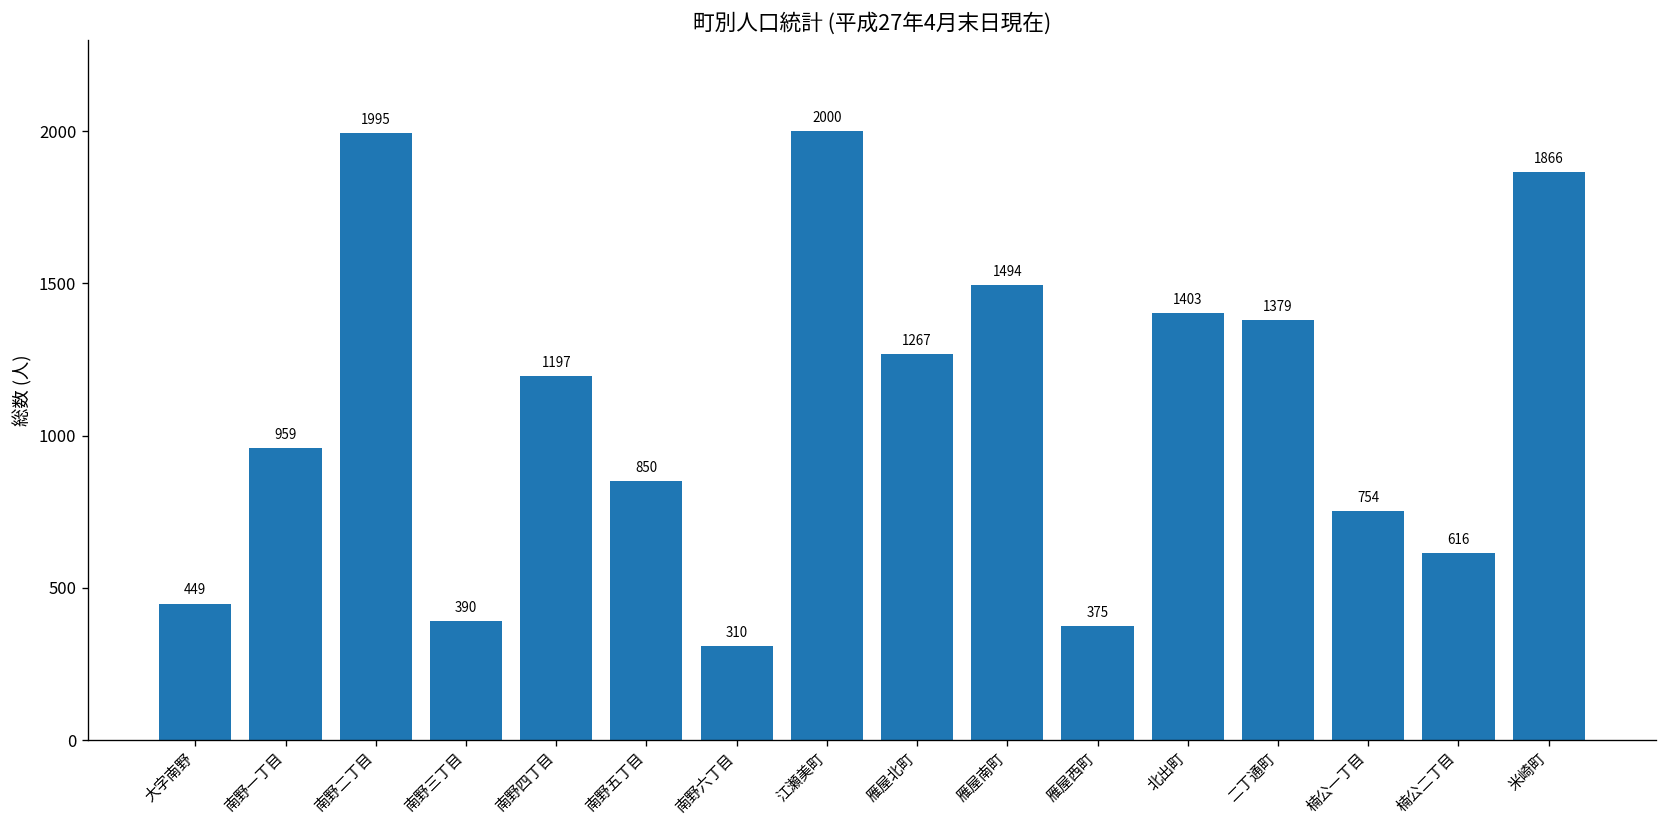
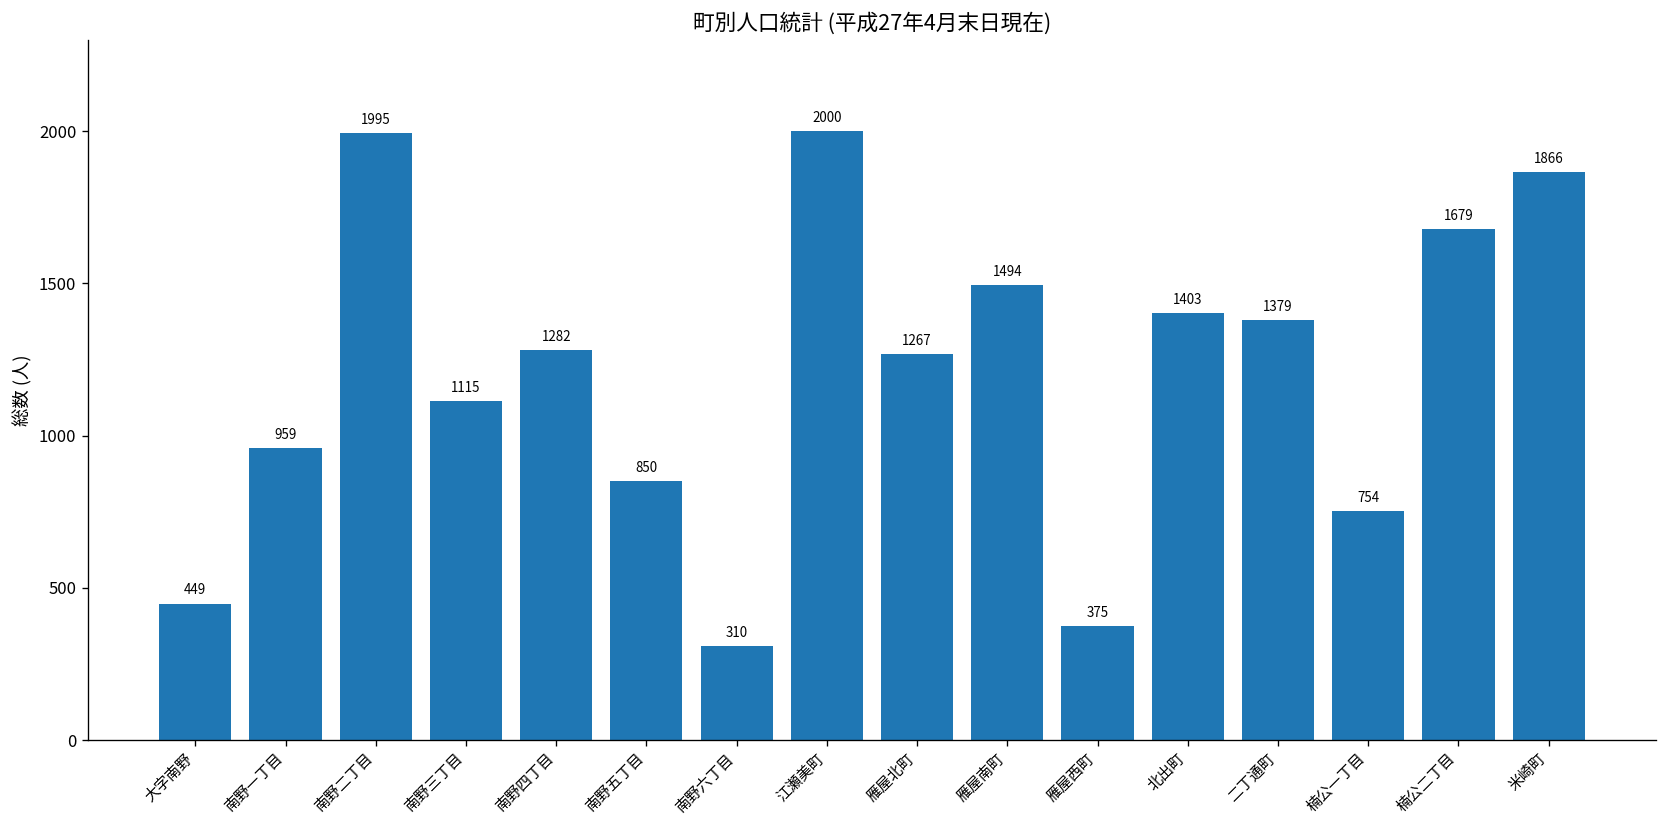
  {
    "大字南野": 449,
    "南野一丁目": 959,
    "南野二丁目": 1995,
-   "南野三丁目": 390,
-   "南野四丁目": 1197,
+   "南野三丁目": 1115,
+   "南野四丁目": 1282,
    "南野五丁目": 850,
    "南野六丁目": 310,
    "江瀬美町": 2000,
    "雁屋北町": 1267,
    "雁屋南町": 1494,
    "雁屋西町": 375,
    "北出町": 1403,
    "二丁通町": 1379,
    "楠公一丁目": 754,
-   "楠公二丁目": 616,
+   "楠公二丁目": 1679,
    "米崎町": 1866
  }
